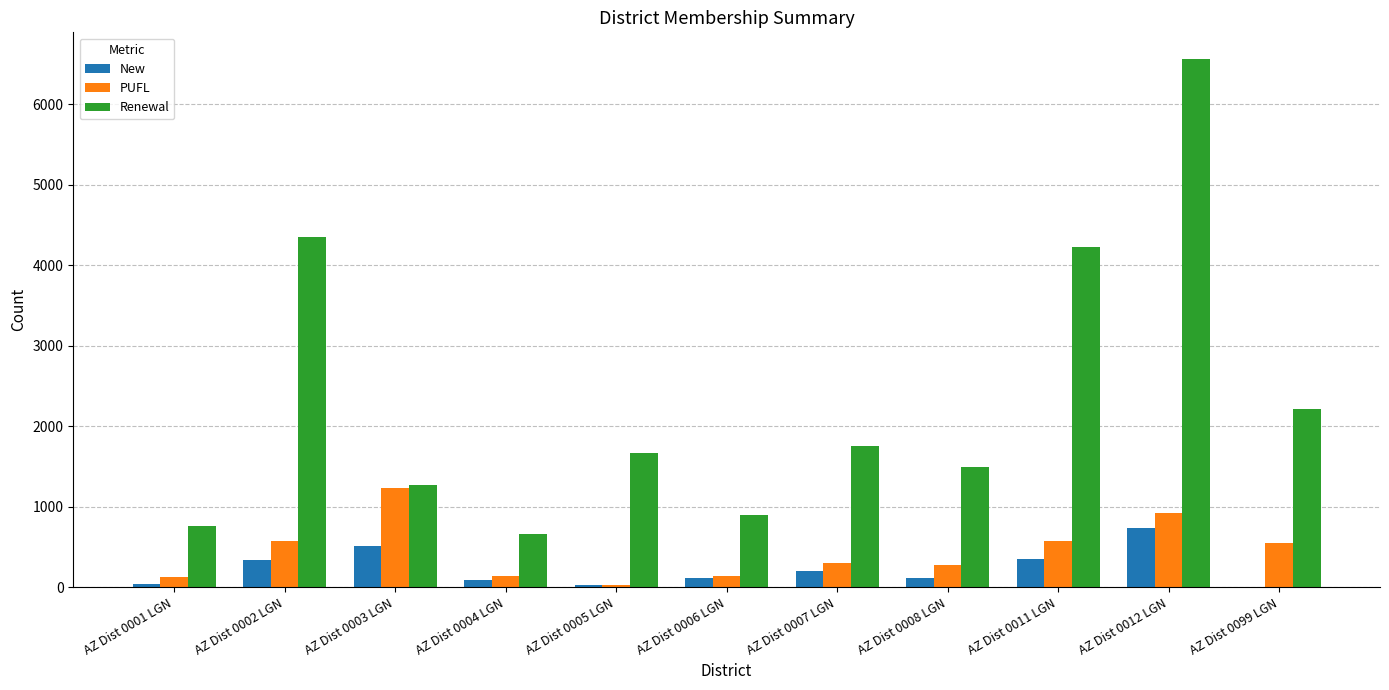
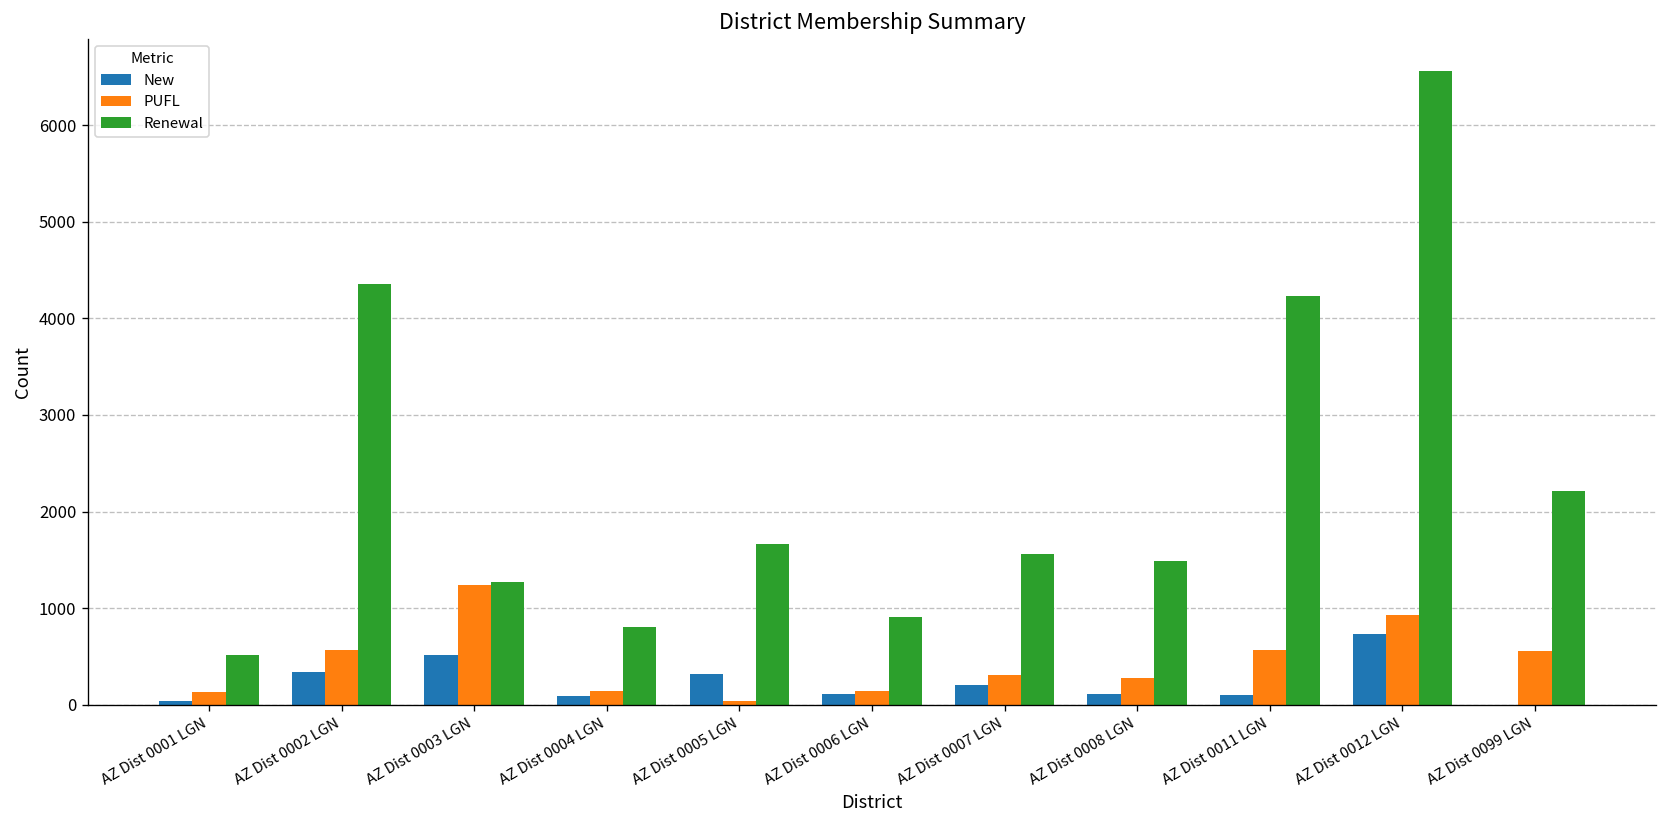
  {
    "New": {
      "AZ Dist 0001 LGN": 0,
      "AZ Dist 0002 LGN": 300,
      "AZ Dist 0003 LGN": 500,
      "AZ Dist 0004 LGN": 100,
-     "AZ Dist 0005 LGN": 0,
+     "AZ Dist 0005 LGN": 300,
      "AZ Dist 0006 LGN": 100,
      "AZ Dist 0007 LGN": 200,
      "AZ Dist 0008 LGN": 100,
-     "AZ Dist 0011 LGN": 400,
+     "AZ Dist 0011 LGN": 100,
      "AZ Dist 0012 LGN": 700
    },
    "PUFL": {
      "AZ Dist 0001 LGN": 100,
      "AZ Dist 0002 LGN": 600,
      "AZ Dist 0003 LGN": 1200,
      "AZ Dist 0004 LGN": 100,
      "AZ Dist 0005 LGN": 0,
      "AZ Dist 0006 LGN": 100,
      "AZ Dist 0007 LGN": 300,
      "AZ Dist 0008 LGN": 300,
      "AZ Dist 0011 LGN": 600,
      "AZ Dist 0012 LGN": 900,
      "AZ Dist 0099 LGN": 600
    },
    "Renewal": {
-     "AZ Dist 0001 LGN": 800,
+     "AZ Dist 0001 LGN": 500,
      "AZ Dist 0002 LGN": 4400,
      "AZ Dist 0003 LGN": 1300,
-     "AZ Dist 0004 LGN": 700,
+     "AZ Dist 0004 LGN": 800,
      "AZ Dist 0005 LGN": 1700,
      "AZ Dist 0006 LGN": 900,
-     "AZ Dist 0007 LGN": 1800,
+     "AZ Dist 0007 LGN": 1600,
      "AZ Dist 0008 LGN": 1500,
      "AZ Dist 0011 LGN": 4200,
      "AZ Dist 0012 LGN": 6600,
      "AZ Dist 0099 LGN": 2200
    }
  }
